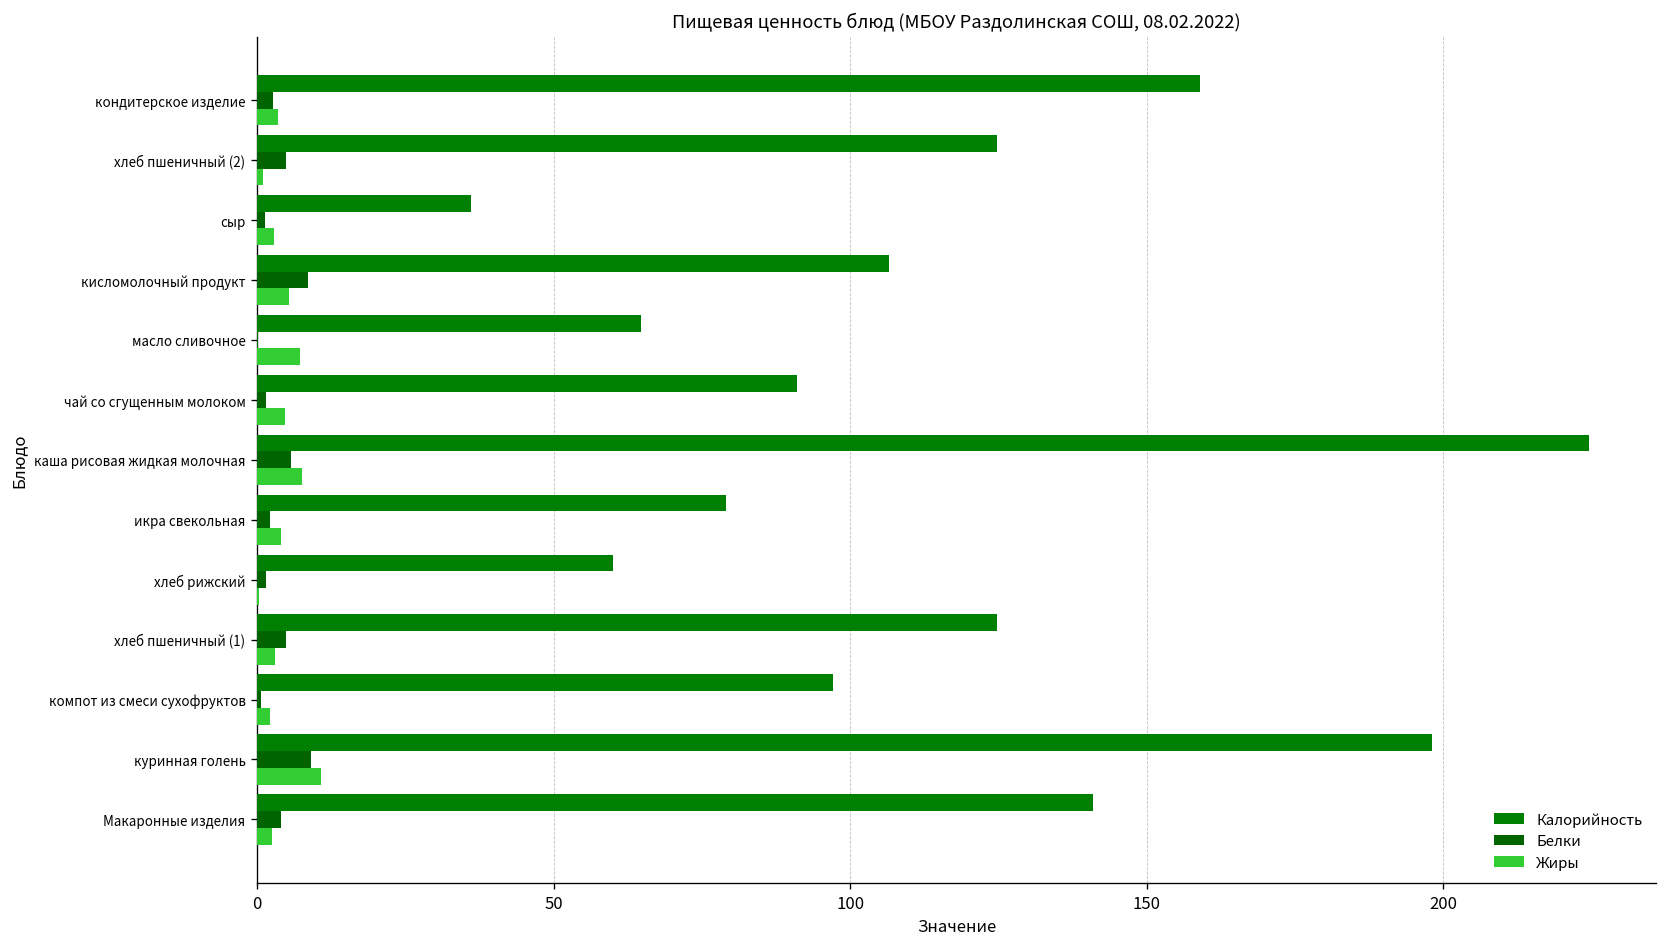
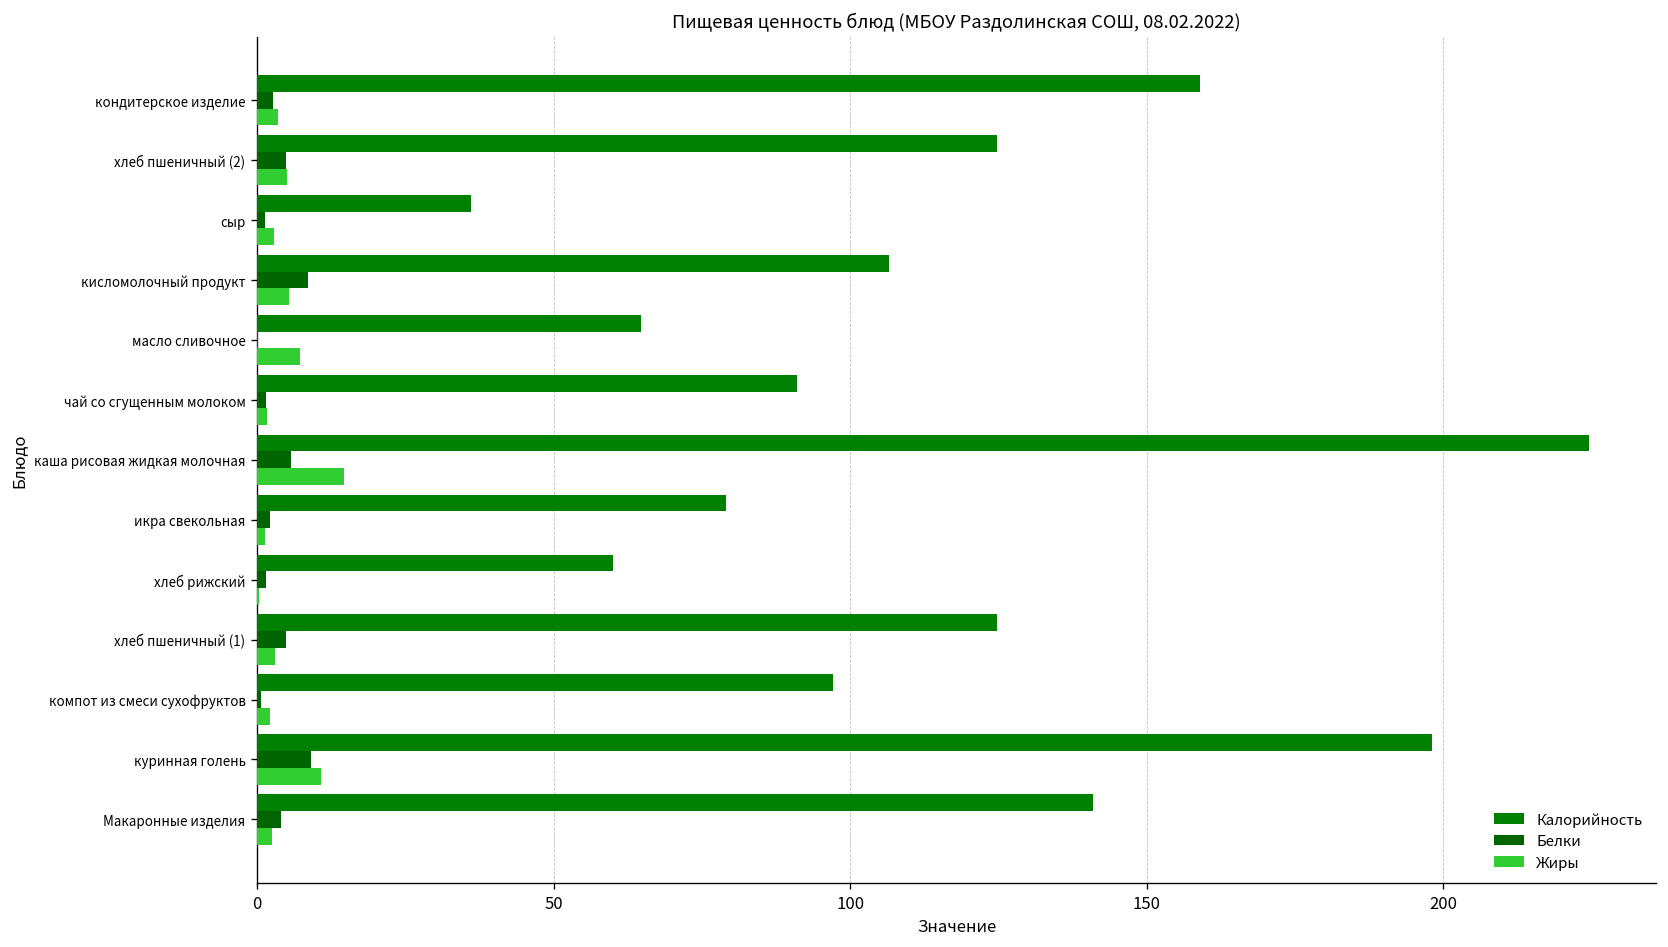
  {
    "Жиры": {
      "кондитерское изделие": 4,
-     "хлеб пшеничный (2)": 1,
+     "хлеб пшеничный (2)": 5,
      "сыр": 3,
      "кисломолочный продукт": 5,
      "масло сливочное": 7,
-     "чай со сгущенным молоком": 5,
-     "каша рисовая жидкая молочная": 8,
-     "икра свекольная": 4,
+     "чай со сгущенным молоком": 2,
+     "каша рисовая жидкая молочная": 15,
+     "икра свекольная": 1,
      "хлеб пшеничный (1)": 3,
      "компот из смеси сухофруктов": 2,
      "куринная голень": 11,
      "Макаронные изделия": 3
    }
  }
